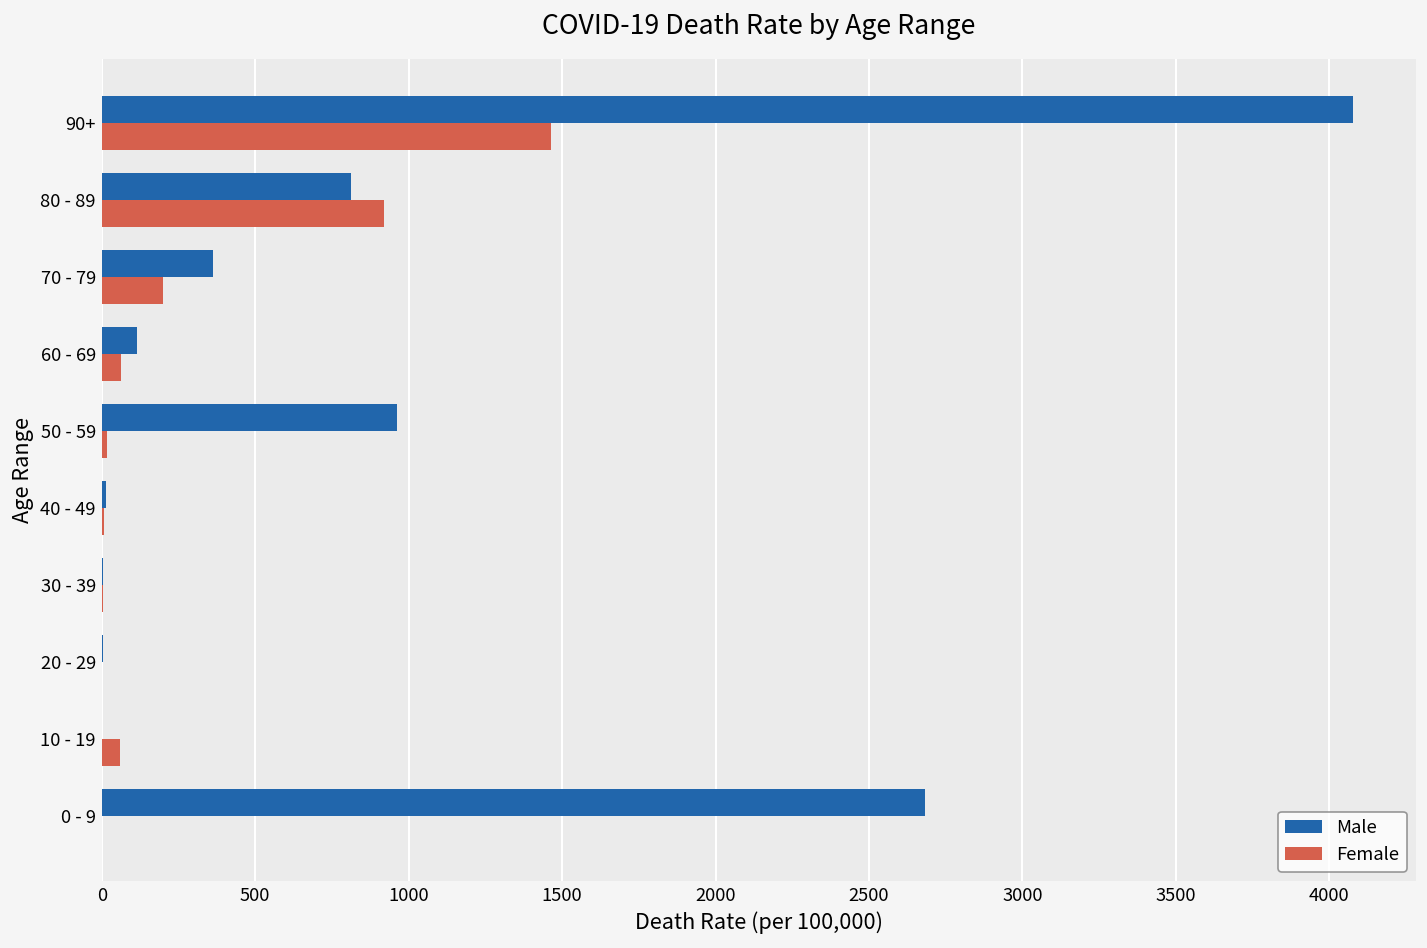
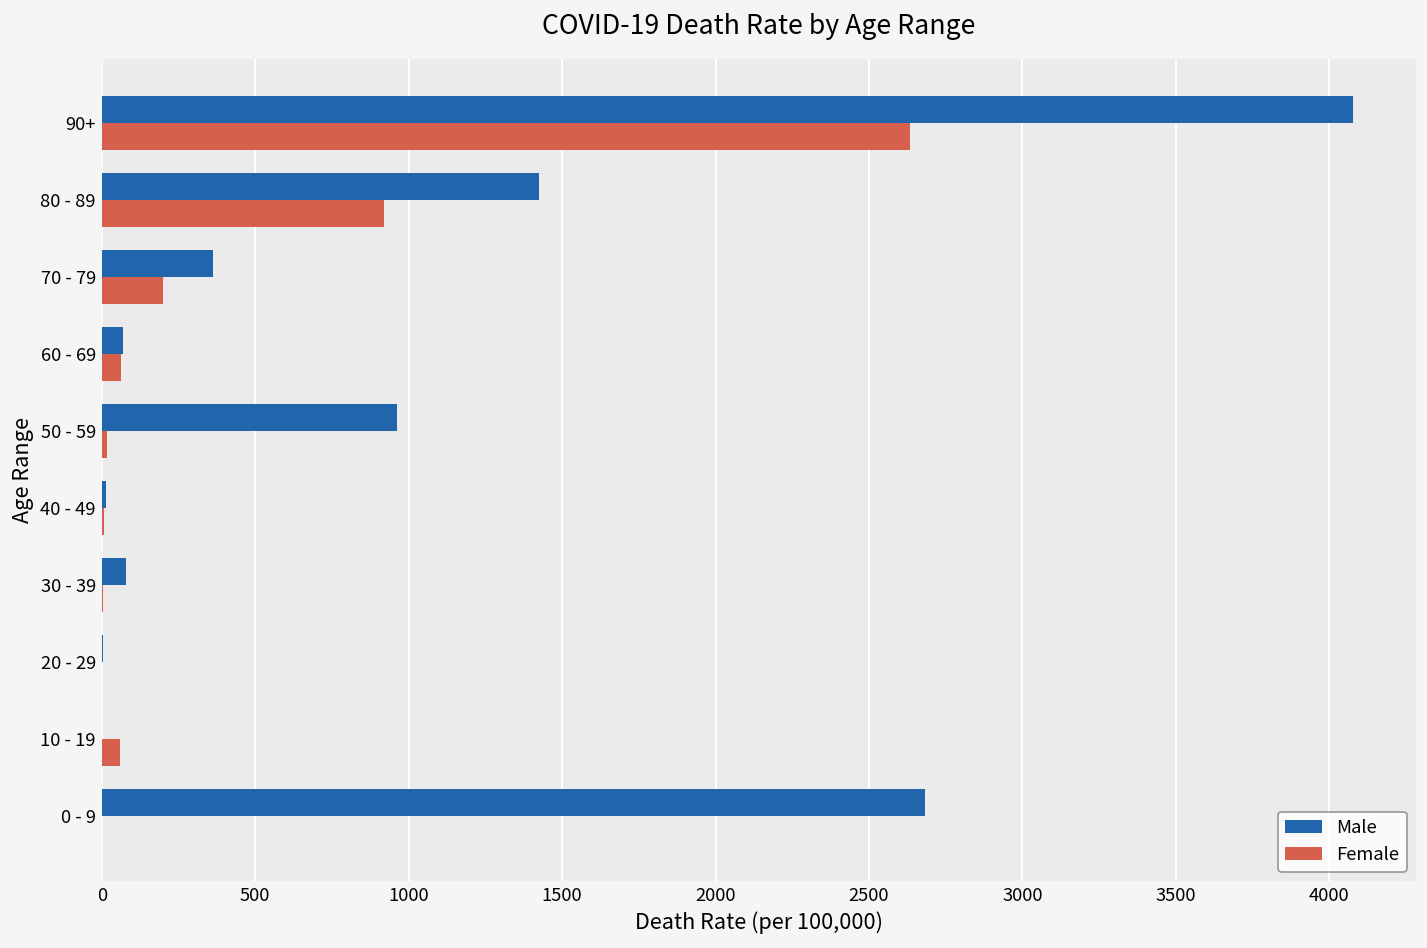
  {
    "Male": {
      "90+": 4080,
-     "80 - 89": 810,
+     "80 - 89": 1420,
      "70 - 79": 360,
-     "60 - 69": 120,
+     "60 - 69": 70,
      "50 - 59": 960,
      "40 - 49": 10,
-     "30 - 39": 0,
+     "30 - 39": 80,
      "0 - 9": 2680
    },
    "Female": {
-     "90+": 1460,
+     "90+": 2640,
      "80 - 89": 920,
      "70 - 79": 200,
      "60 - 69": 60,
      "50 - 59": 20,
      "10 - 19": 60
    }
  }
